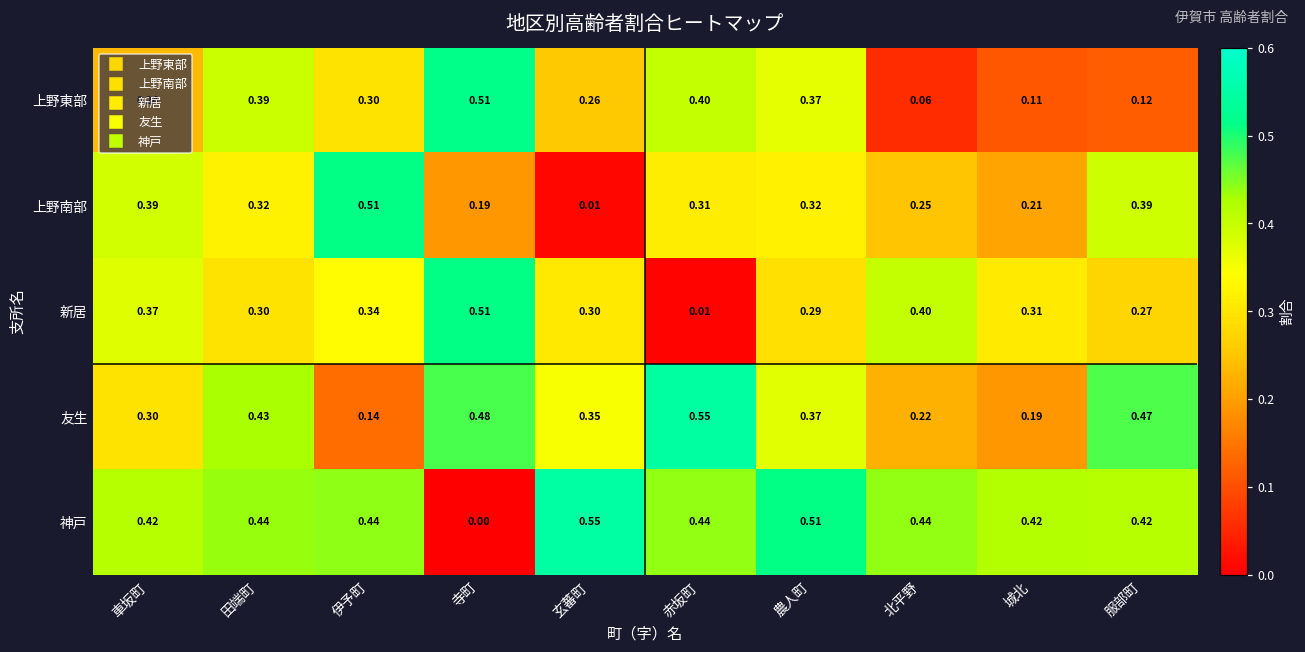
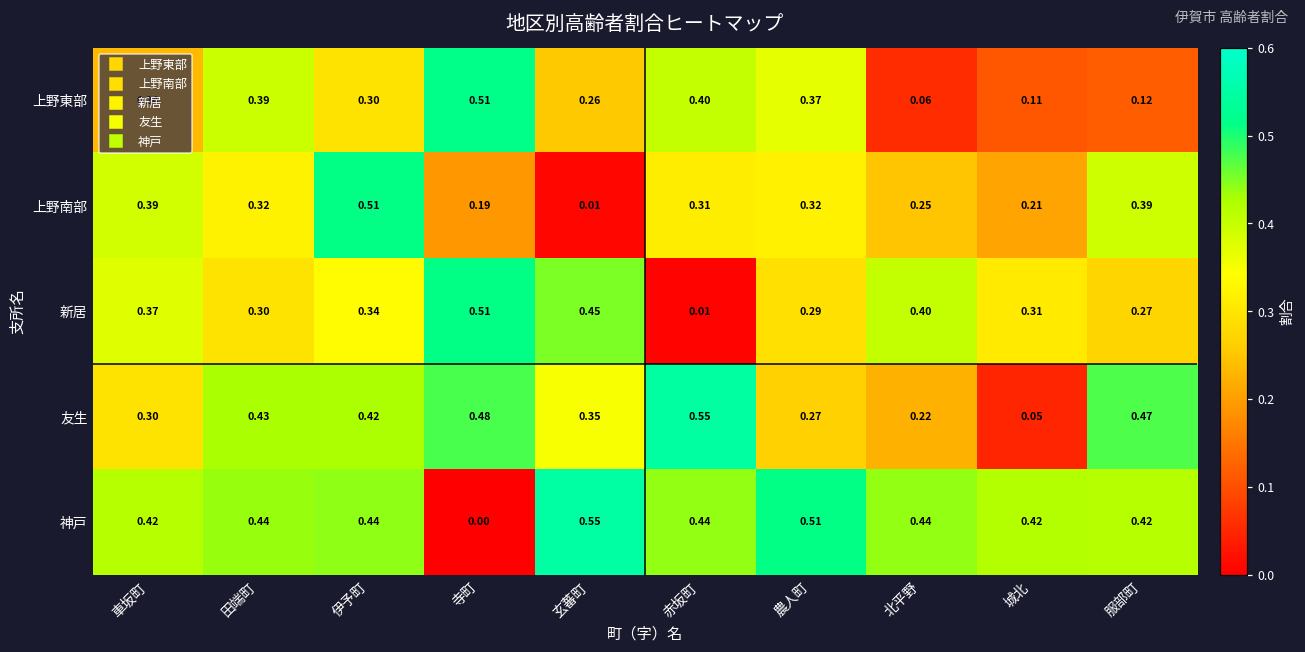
  {
    "上野東部": {
      "田端町": 0.39,
      "伊予町": 0.30,
      "寺町": 0.51,
      "玄蕃町": 0.26,
      "赤坂町": 0.40,
      "農人町": 0.37,
      "北平野": 0.06,
      "城北": 0.11,
      "服部町": 0.12
    },
    "上野南部": {
      "車坂町": 0.39,
      "田端町": 0.32,
      "伊予町": 0.51,
      "寺町": 0.19,
      "玄蕃町": 0.01,
      "赤坂町": 0.31,
      "農人町": 0.32,
      "北平野": 0.25,
      "城北": 0.21,
      "服部町": 0.39
    },
    "新居": {
      "車坂町": 0.37,
      "田端町": 0.30,
      "伊予町": 0.34,
      "寺町": 0.51,
-     "玄蕃町": 0.30,
+     "玄蕃町": 0.45,
      "赤坂町": 0.01,
      "農人町": 0.29,
      "北平野": 0.40,
      "城北": 0.31,
      "服部町": 0.27
    },
    "友生": {
      "車坂町": 0.30,
      "田端町": 0.43,
-     "伊予町": 0.14,
+     "伊予町": 0.42,
      "寺町": 0.48,
      "玄蕃町": 0.35,
      "赤坂町": 0.55,
-     "農人町": 0.37,
+     "農人町": 0.27,
      "北平野": 0.22,
-     "城北": 0.19,
+     "城北": 0.05,
      "服部町": 0.47
    },
    "神戸": {
      "車坂町": 0.42,
      "田端町": 0.44,
      "伊予町": 0.44,
      "寺町": 0.00,
      "玄蕃町": 0.55,
      "赤坂町": 0.44,
      "農人町": 0.51,
      "北平野": 0.44,
      "城北": 0.42,
      "服部町": 0.42
    }
  }
